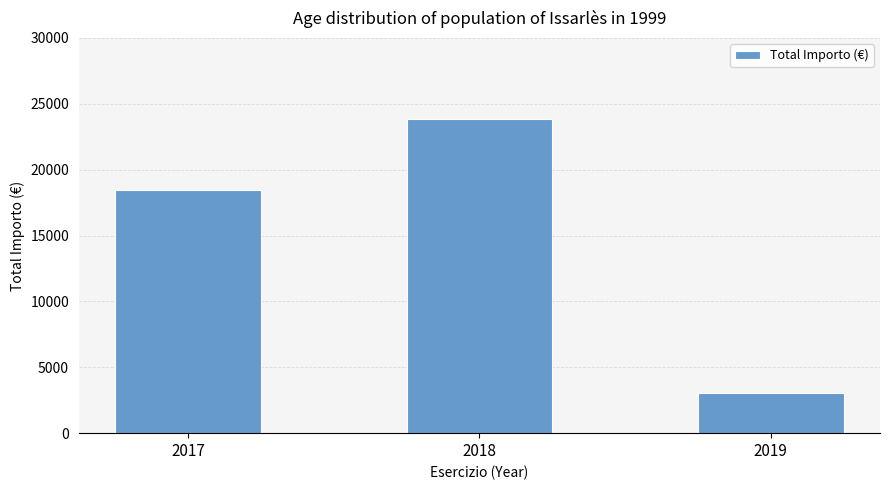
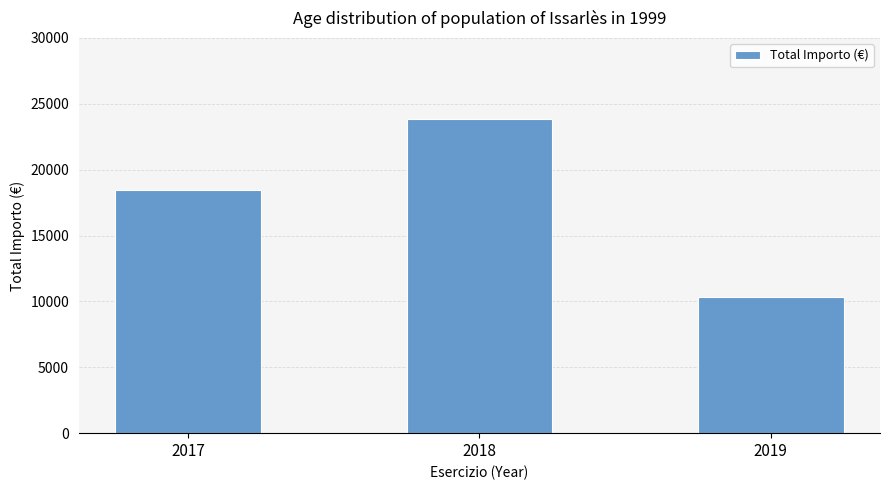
  {
    "2017": 18500,
    "2018": 23900,
-   "2019": 3100
+   "2019": 10300
  }
